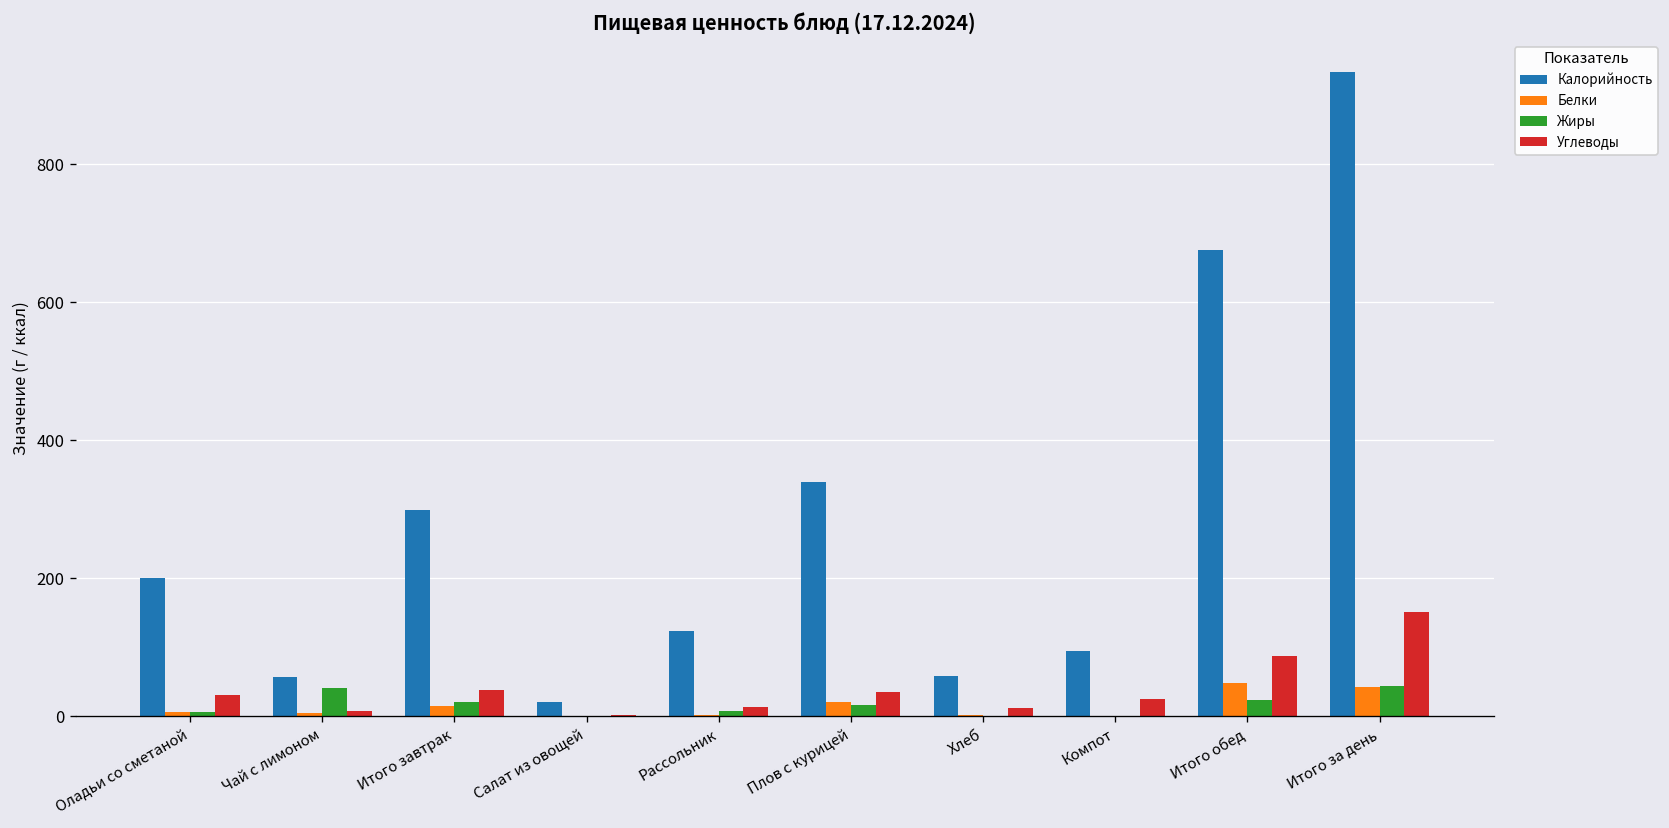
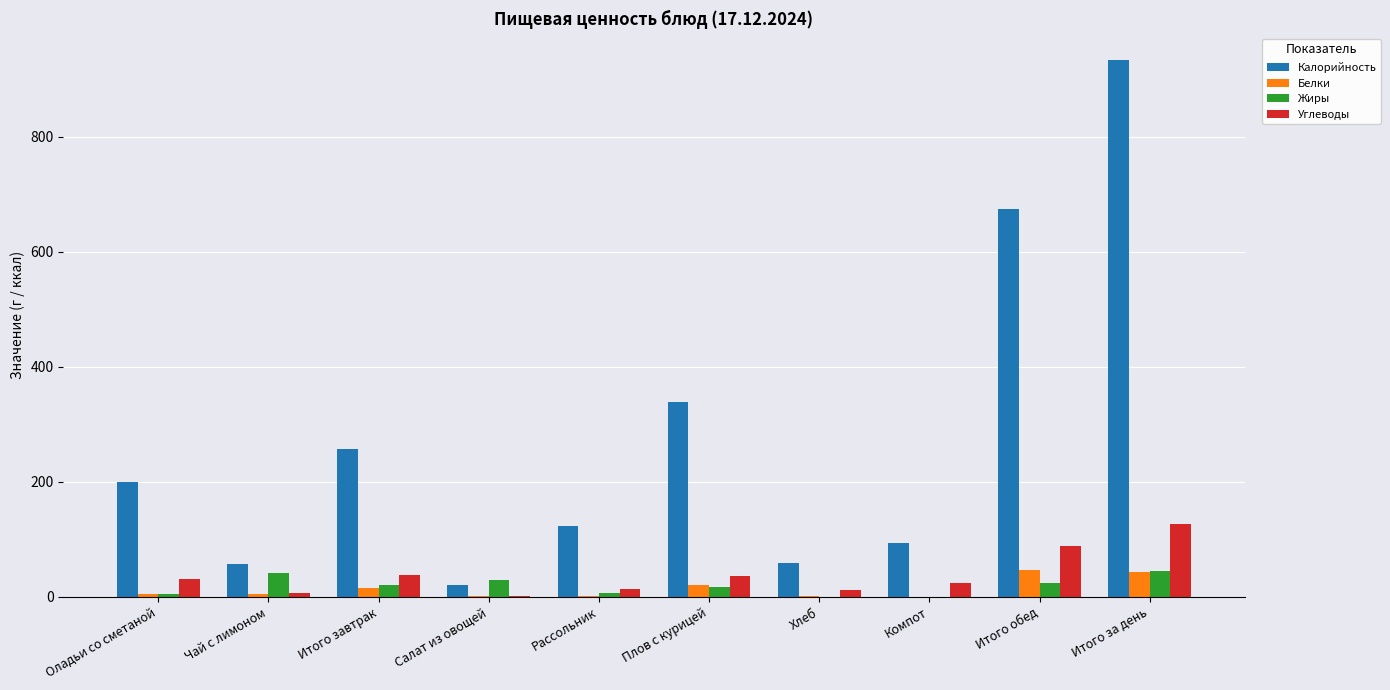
  {
    "Калорийность": {
      "Оладьи со сметаной": 200,
      "Чай с лимоном": 60,
-     "Итого завтрак": 300,
+     "Итого завтрак": 260,
      "Салат из овощей": 20,
      "Рассольник": 120,
      "Плов с курицей": 340,
      "Хлеб": 60,
      "Компот": 90,
      "Итого обед": 670,
      "Итого за день": 930
    },
    "Белки": {
      "Оладьи со сметаной": 10,
      "Чай с лимоном": 0,
      "Итого завтрак": 10,
      "Плов с курицей": 20,
      "Итого обед": 50,
      "Итого за день": 40
    },
    "Жиры": {
      "Оладьи со сметаной": 10,
      "Чай с лимоном": 40,
      "Итого завтрак": 20,
-     "Салат из овощей": 0,
+     "Салат из овощей": 30,
      "Рассольник": 10,
      "Плов с курицей": 20,
      "Компот": 0,
      "Итого обед": 20,
      "Итого за день": 40
    },
    "Углеводы": {
      "Оладьи со сметаной": 30,
      "Чай с лимоном": 10,
      "Итого завтрак": 40,
      "Рассольник": 10,
      "Плов с курицей": 40,
      "Хлеб": 10,
      "Компот": 20,
      "Итого обед": 90,
-     "Итого за день": 150
+     "Итого за день": 130
    }
  }
